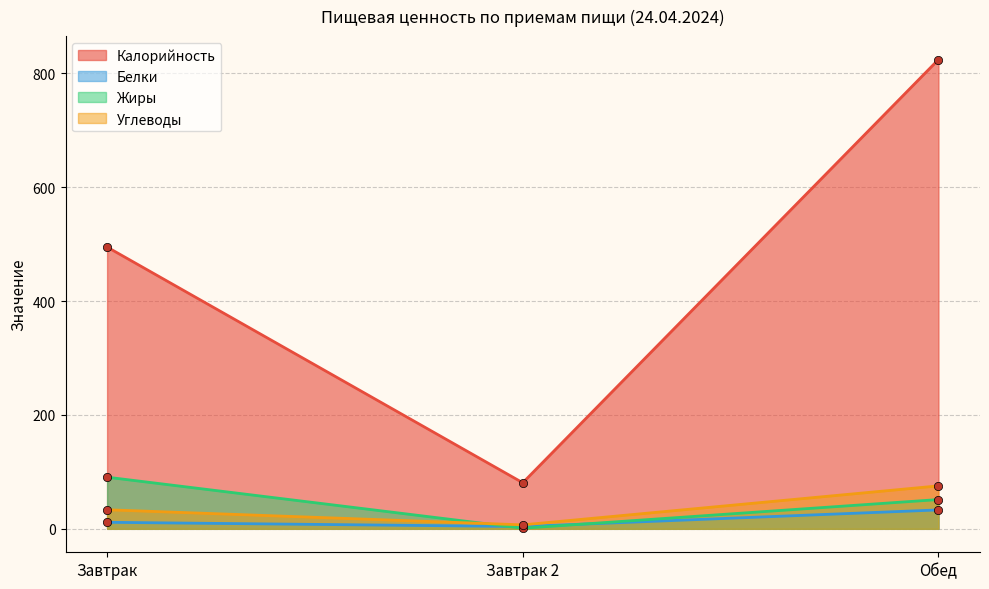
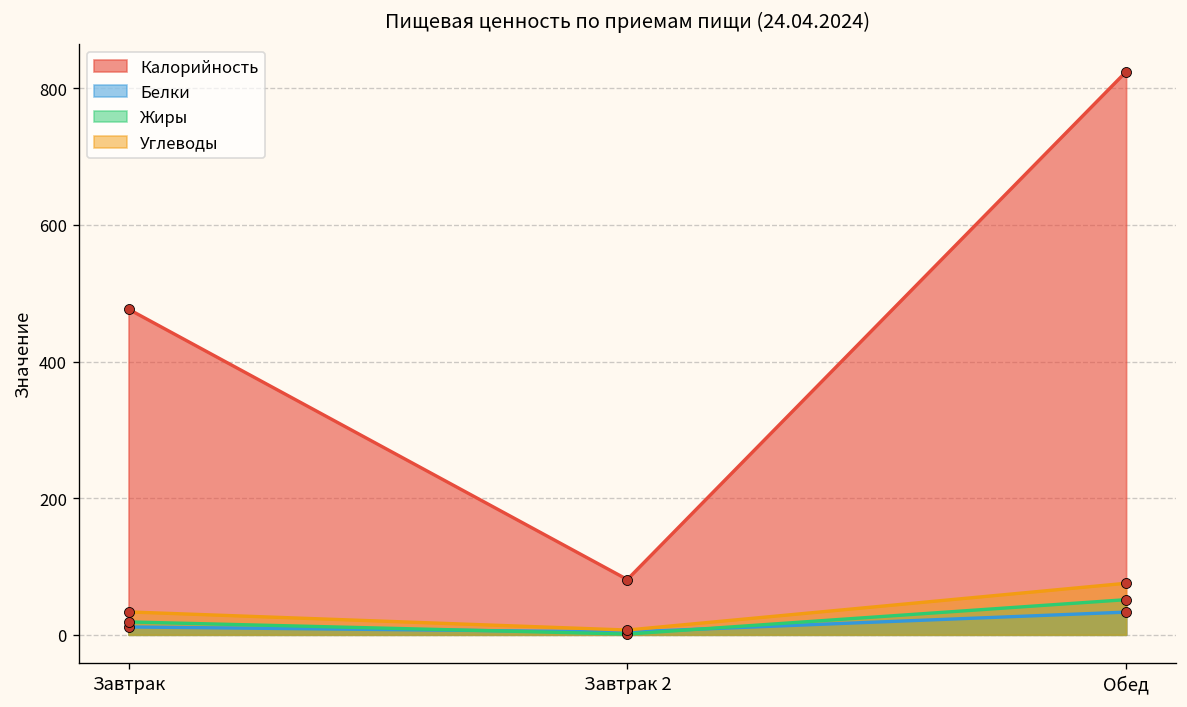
  {
    "Калорийность": {
-     "Завтрак": 490,
+     "Завтрак": 480,
      "Завтрак 2": 80,
      "Обед": 820
    },
    "Белки": {
      "Завтрак": 10,
      "Обед": 30
    },
    "Жиры": {
-     "Завтрак": 90,
+     "Завтрак": 20,
      "Обед": 50
    },
    "Углеводы": {
      "Завтрак": 30,
      "Обед": 80
    }
  }
